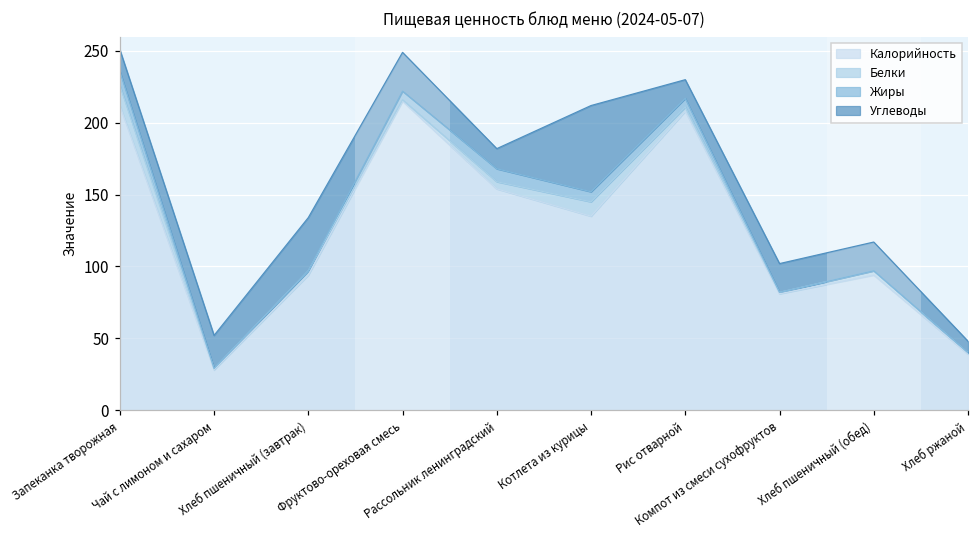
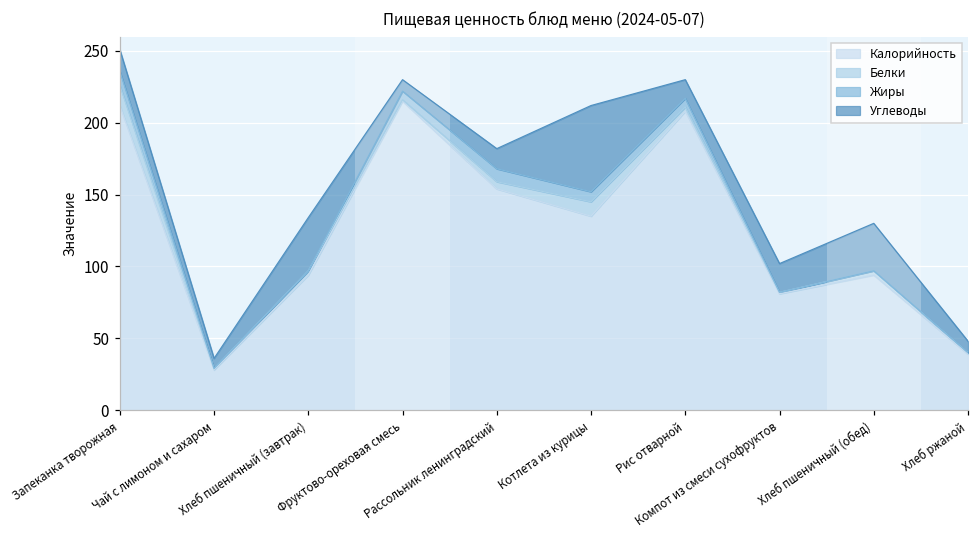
  {
    "Углеводы": {
      "Запеканка творожная": 15,
-     "Чай с лимоном и сахаром": 23,
+     "Чай с лимоном и сахаром": 7,
      "Хлеб пшеничный (завтрак)": 37,
-     "Фруктово-ореховая смесь": 27,
+     "Фруктово-ореховая смесь": 8,
      "Рассольник ленинградский": 14,
      "Котлета из курицы": 60,
      "Рис отварной": 13,
      "Компот из смеси сухофруктов": 20,
-     "Хлеб пшеничный (обед)": 20,
+     "Хлеб пшеничный (обед)": 33,
      "Хлеб ржаной": 8
    }
  }
